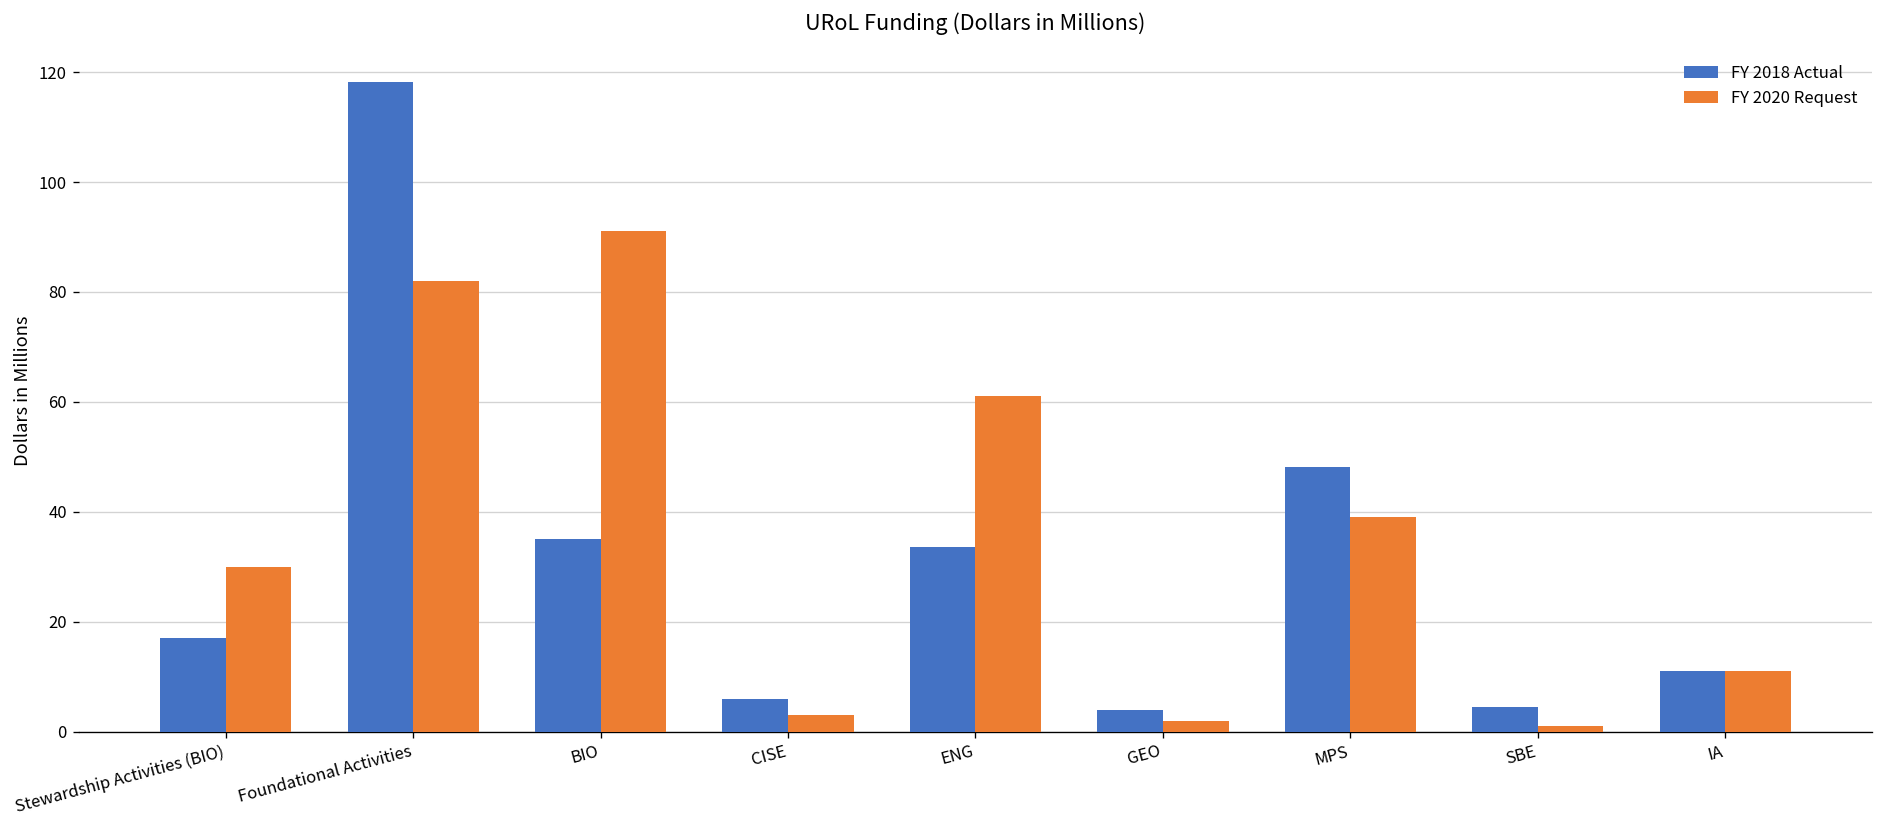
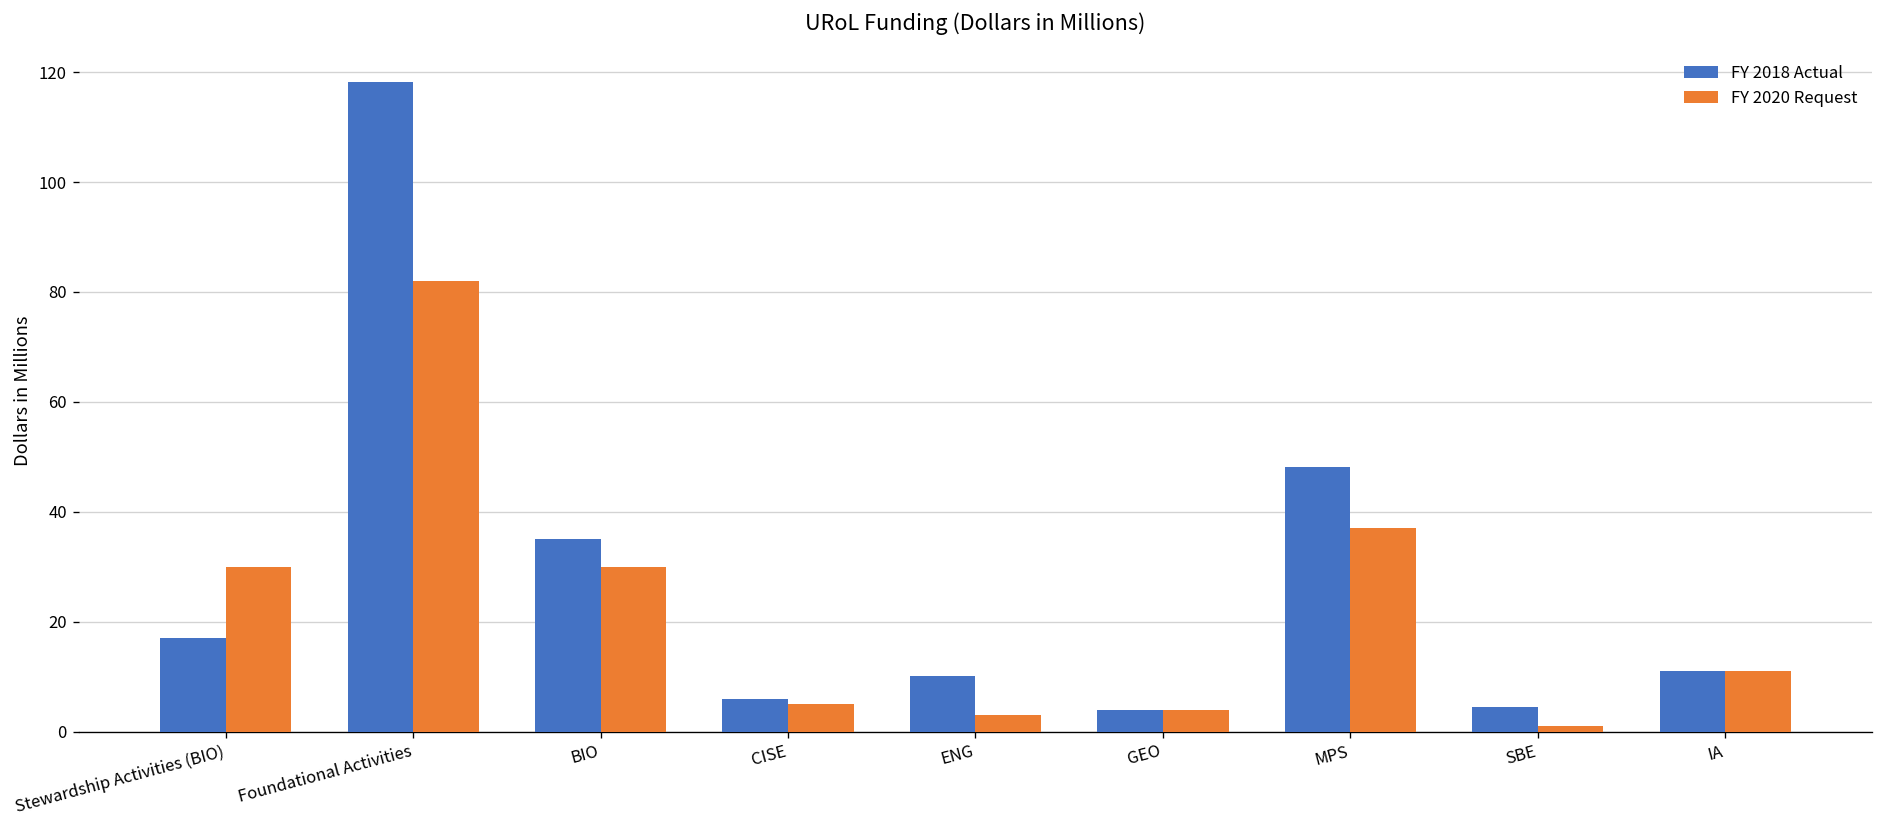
  {
    "FY 2018 Actual": {
      "Stewardship Activities (BIO)": 17,
      "Foundational Activities": 118,
      "BIO": 35,
      "CISE": 6,
-     "ENG": 34,
+     "ENG": 10,
      "GEO": 4,
      "MPS": 48,
      "SBE": 5,
      "IA": 11
    },
    "FY 2020 Request": {
      "Stewardship Activities (BIO)": 30,
      "Foundational Activities": 82,
-     "BIO": 91,
-     "CISE": 3,
-     "ENG": 61,
-     "GEO": 2,
-     "MPS": 39,
+     "BIO": 30,
+     "CISE": 5,
+     "ENG": 3,
+     "GEO": 4,
+     "MPS": 37,
      "SBE": 1,
      "IA": 11
    }
  }
